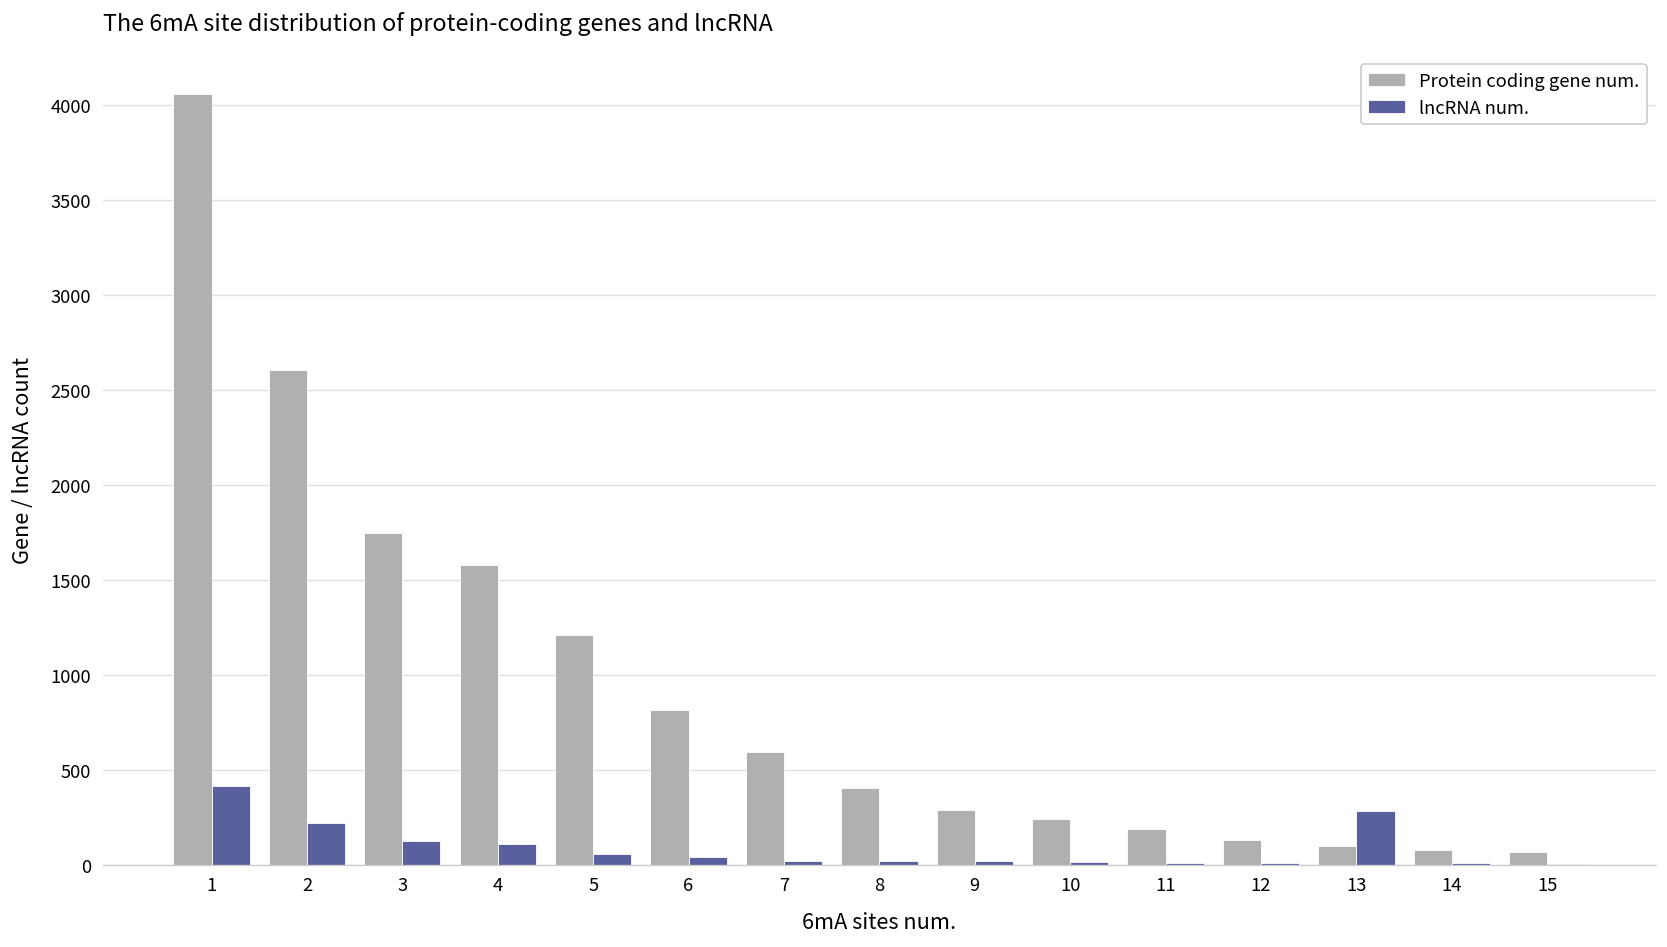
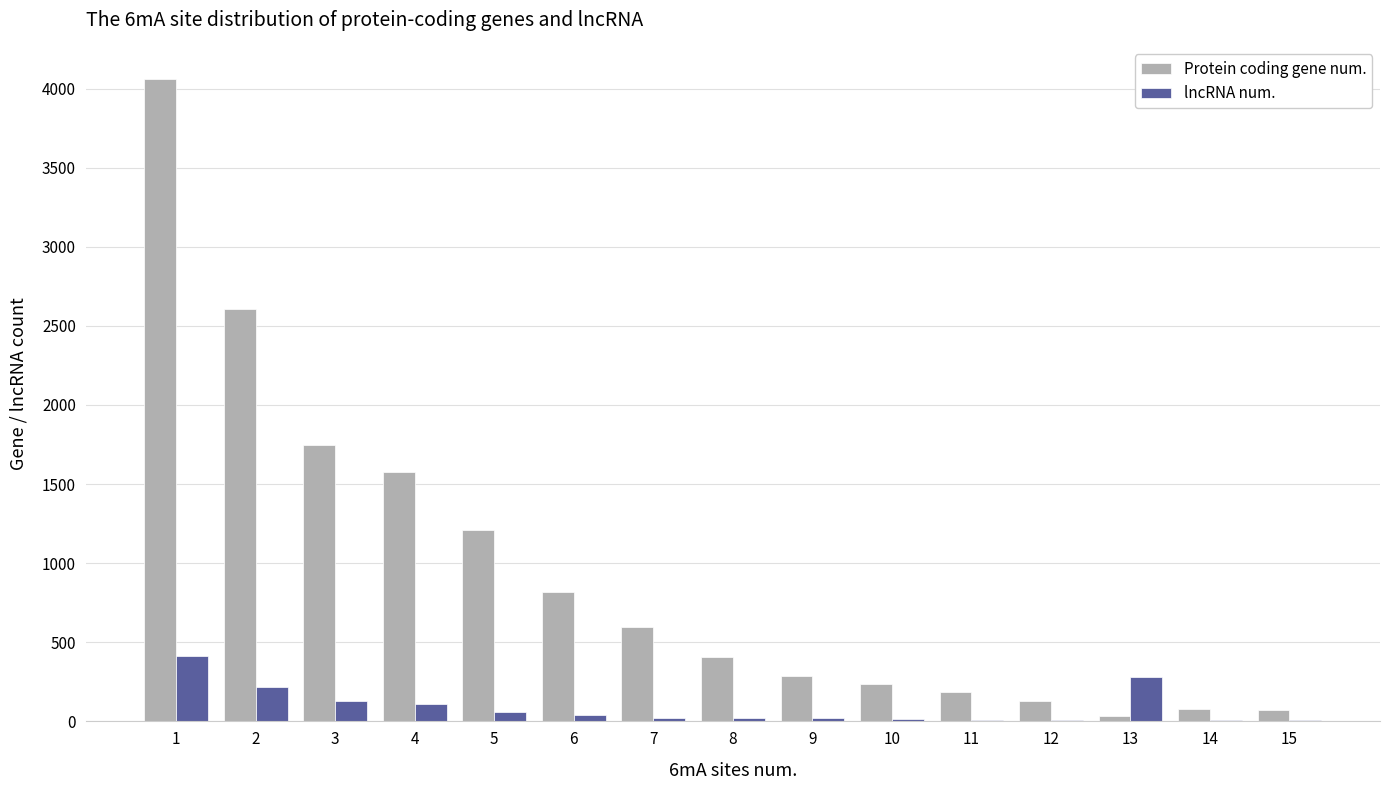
  {
    "Protein coding gene num.": {
      "1": 4060,
      "2": 2610,
      "3": 1750,
      "4": 1580,
      "5": 1210,
      "6": 820,
      "7": 600,
      "8": 410,
      "9": 290,
      "10": 240,
      "11": 190,
      "12": 130,
-     "13": 100,
+     "13": 40,
      "14": 80,
      "15": 70
    },
    "lncRNA num.": {
      "1": 420,
      "2": 220,
      "3": 130,
      "4": 110,
      "5": 60,
      "6": 40,
      "7": 20,
      "8": 20,
      "9": 20,
      "13": 280
    }
  }
